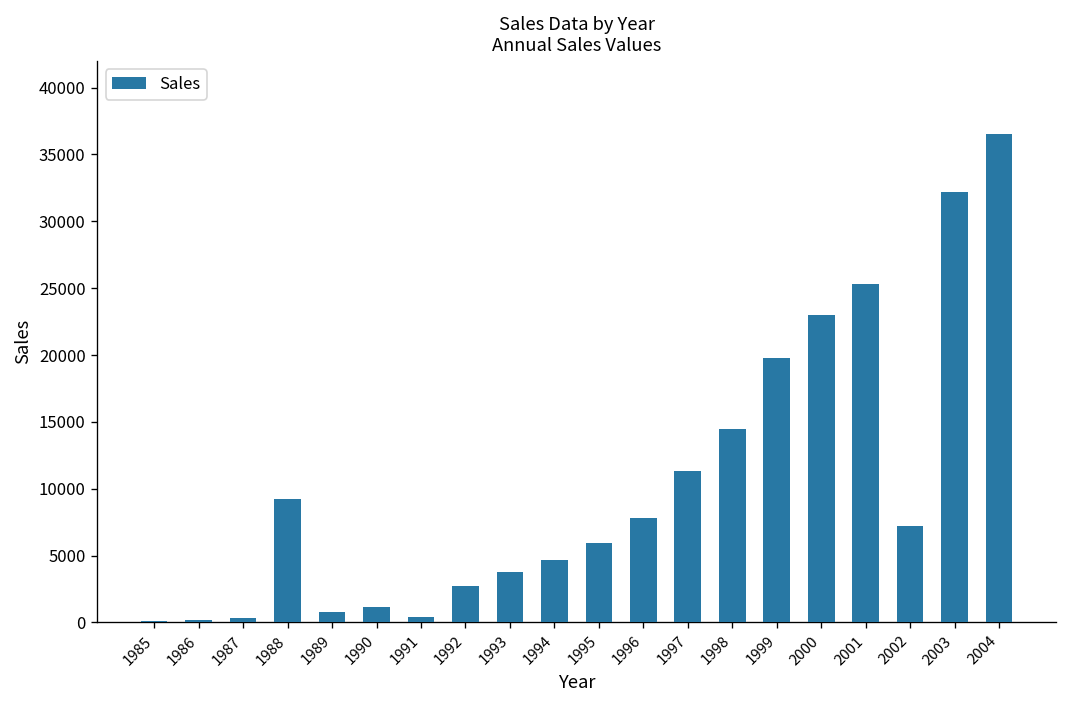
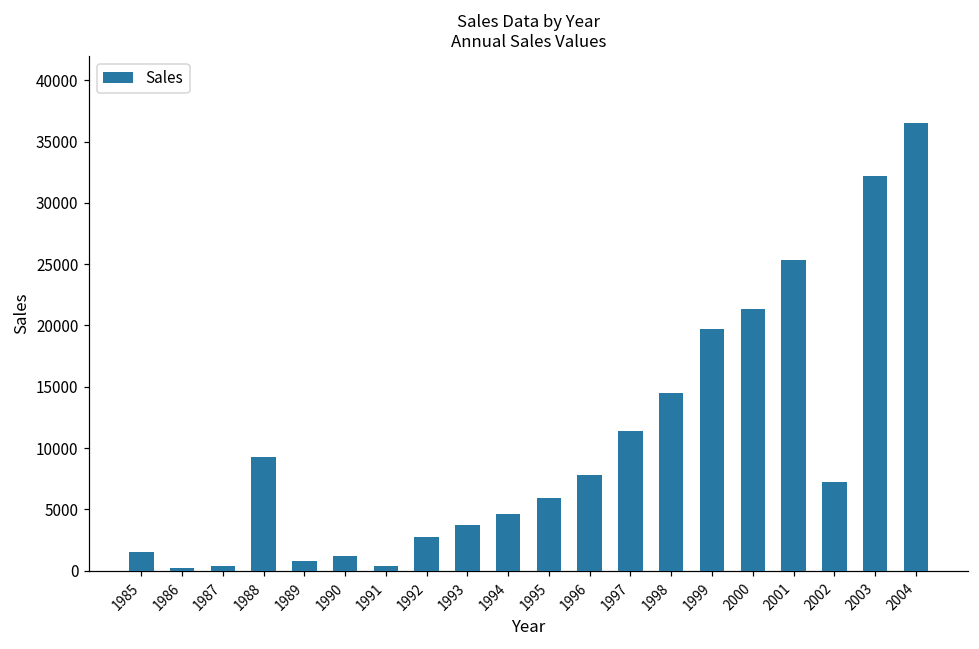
  {
-   "1985": 100,
+   "1985": 1500,
    "1987": 300,
    "1988": 9300,
    "1989": 800,
    "1990": 1200,
    "1991": 400,
    "1992": 2800,
    "1993": 3800,
    "1994": 4600,
    "1995": 5900,
    "1996": 7800,
    "1997": 11400,
    "1998": 14500,
    "1999": 19700,
-   "2000": 23000,
+   "2000": 21400,
    "2001": 25300,
    "2002": 7200,
    "2003": 32200,
    "2004": 36500
  }
